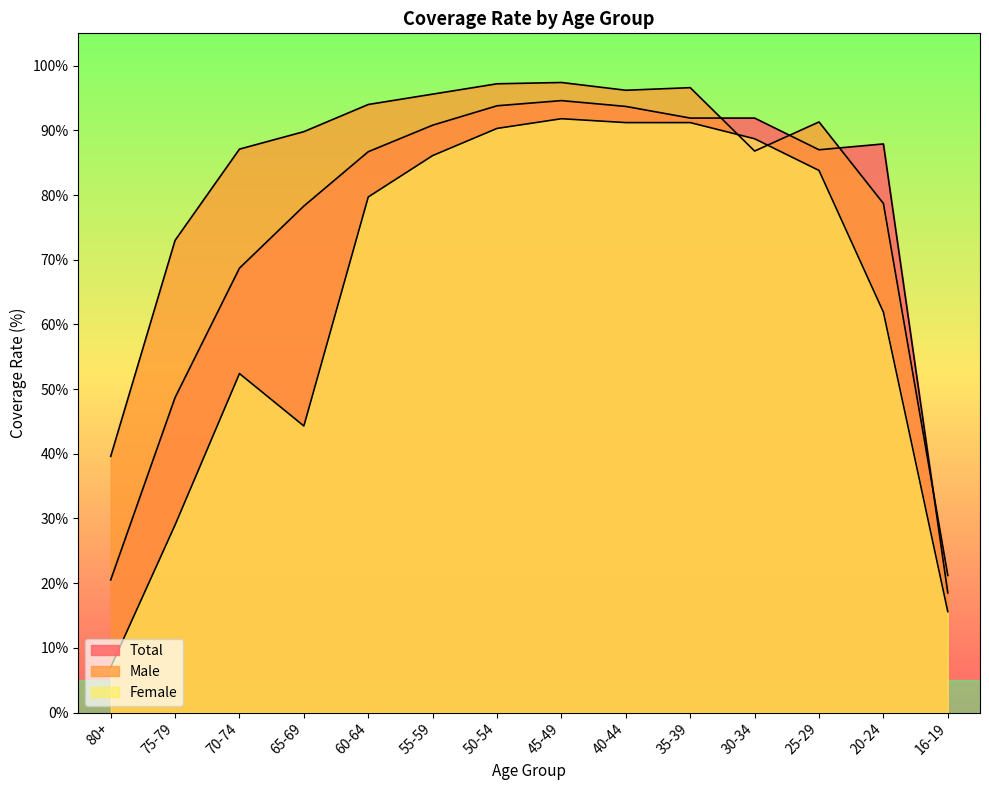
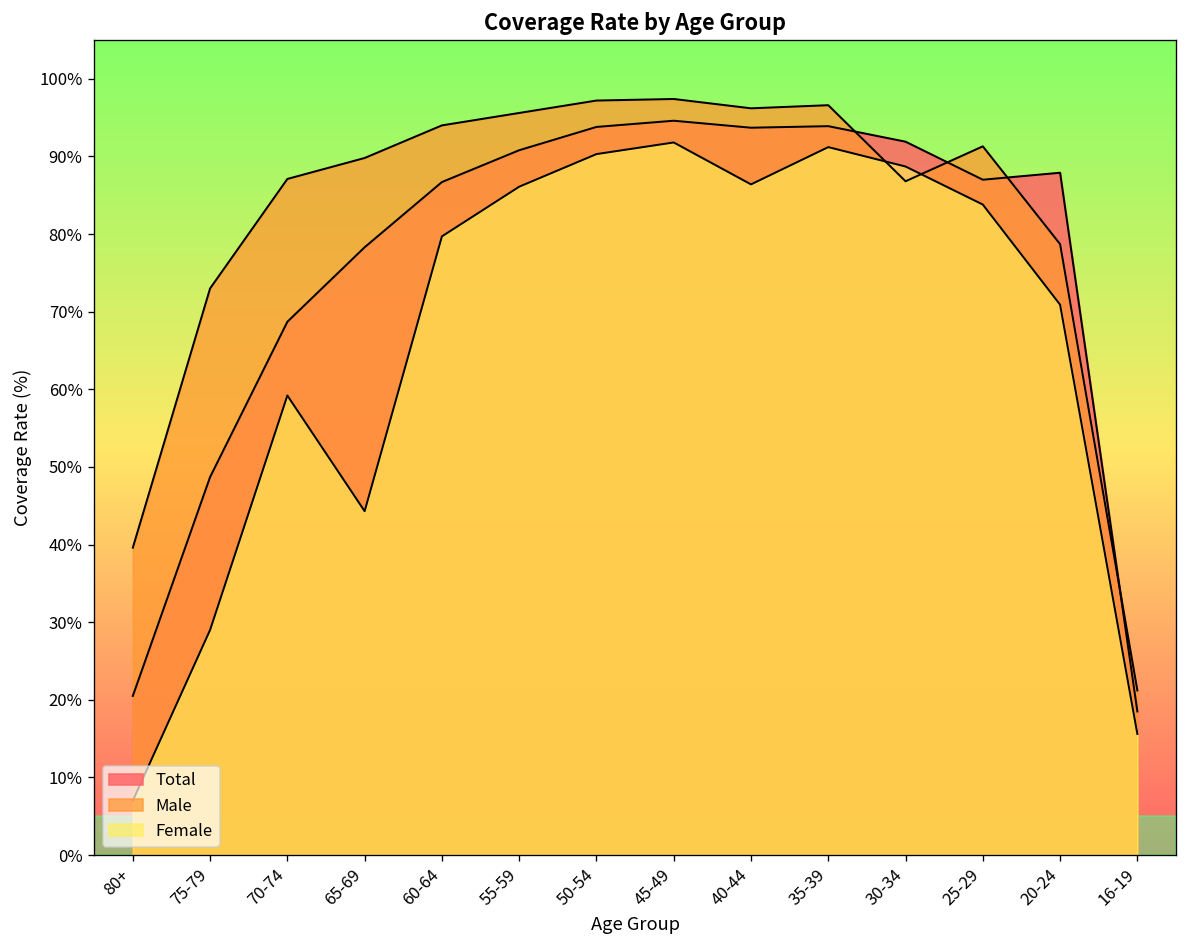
  {
    "Total": {
      "80+": "21%",
      "75-79": "49%",
      "70-74": "69%",
      "65-69": "78%",
      "60-64": "87%",
      "55-59": "91%",
      "50-54": "94%",
      "45-49": "95%",
      "40-44": "94%",
-     "35-39": "92%",
+     "35-39": "94%",
      "30-34": "92%",
      "25-29": "87%",
      "20-24": "88%",
      "16-19": "19%"
    },
    "Male": {
      "80+": "40%",
      "75-79": "73%",
      "70-74": "87%",
      "65-69": "90%",
      "60-64": "94%",
      "55-59": "96%",
      "50-54": "97%",
      "45-49": "97%",
      "40-44": "96%",
      "35-39": "97%",
      "30-34": "87%",
      "25-29": "91%",
      "20-24": "79%",
      "16-19": "21%"
    },
    "Female": {
      "75-79": "29%",
-     "70-74": "52%",
+     "70-74": "59%",
      "65-69": "44%",
      "60-64": "80%",
      "55-59": "86%",
      "50-54": "90%",
      "45-49": "92%",
-     "40-44": "91%",
+     "40-44": "86%",
      "35-39": "91%",
      "30-34": "89%",
      "25-29": "84%",
-     "20-24": "62%",
+     "20-24": "71%",
      "16-19": "16%"
    }
  }
